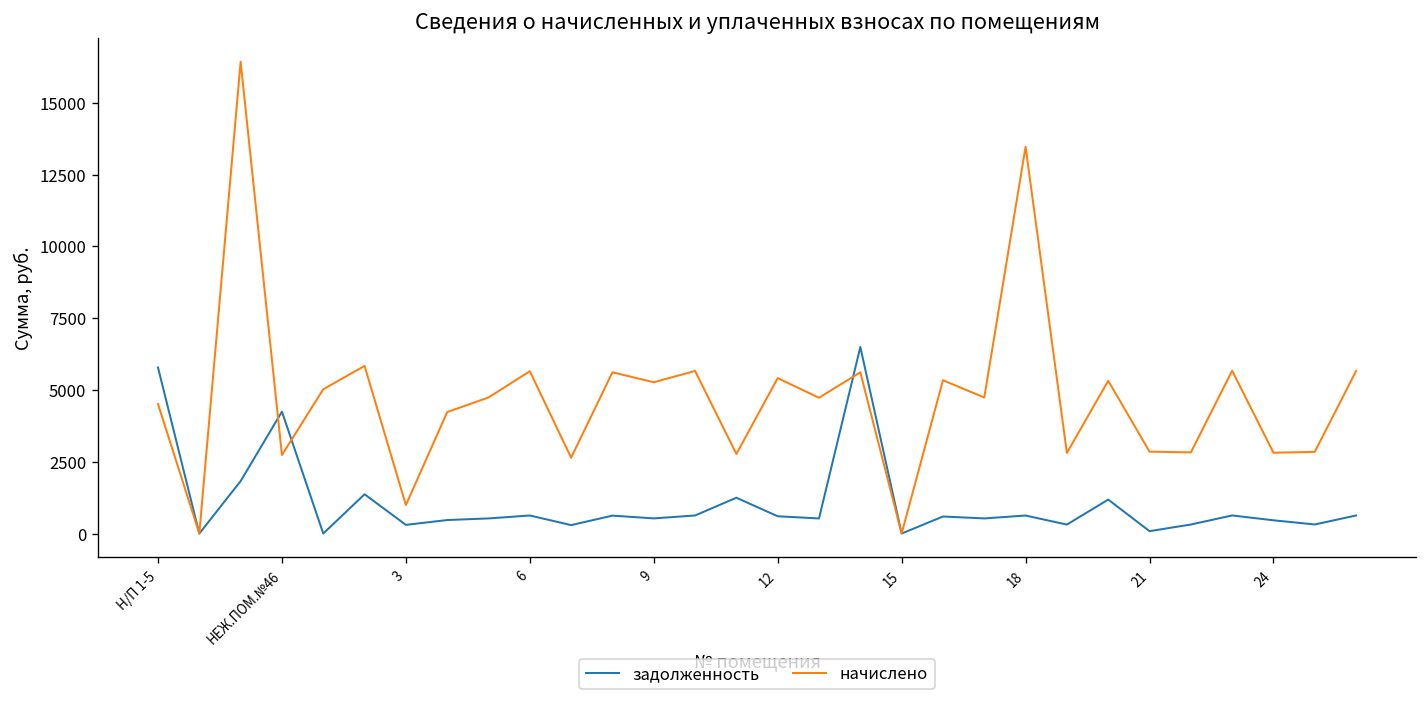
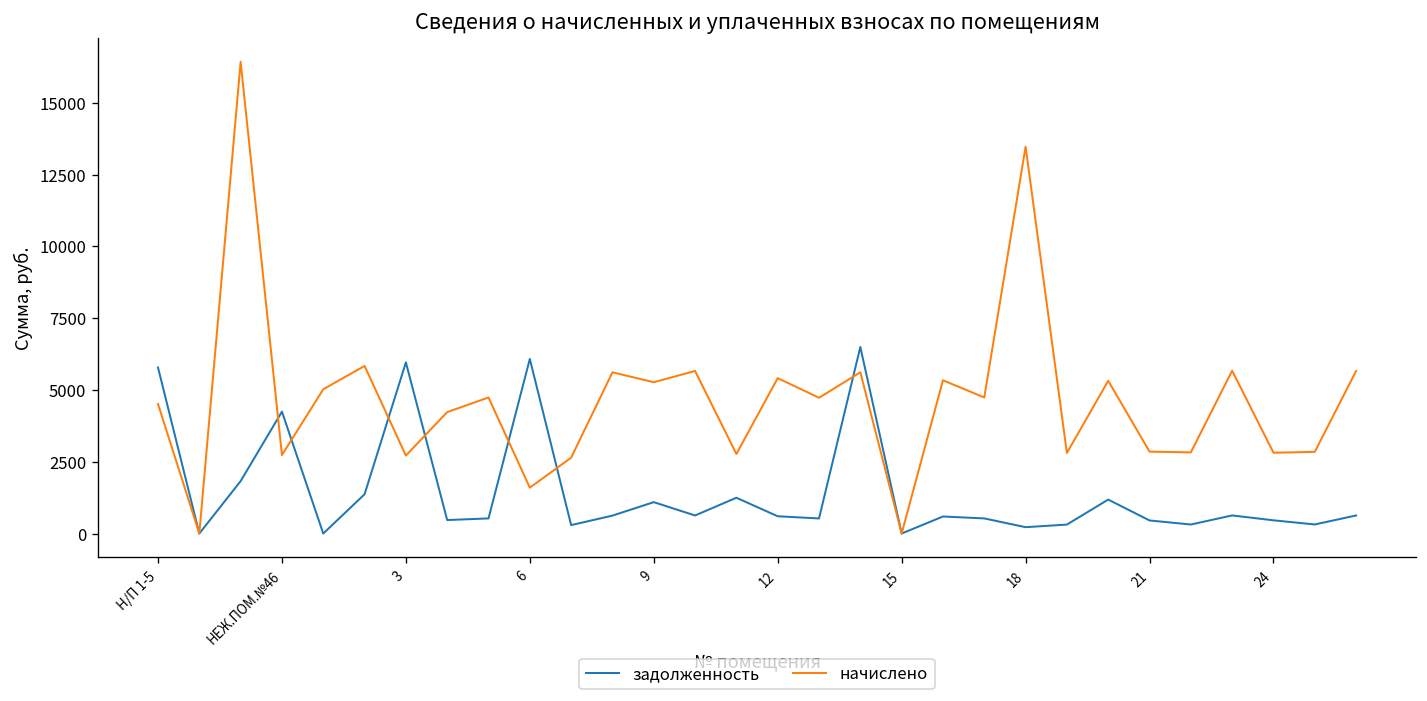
  {
    "задолженность": {
      "Н/П 1-5": 5800,
      "НЕЖ.ПОМ.№46": 4200,
-     "3": 300,
-     "6": 600,
-     "9": 500,
+     "3": 6000,
+     "6": 6100,
+     "9": 1100,
      "12": 600,
-     "18": 600,
-     "21": 100,
+     "18": 200,
+     "21": 500,
      "24": 500
    },
    "начислено": {
      "Н/П 1-5": 4500,
      "НЕЖ.ПОМ.№46": 2700,
-     "3": 1000,
-     "6": 5700,
+     "3": 2700,
+     "6": 1600,
      "9": 5300,
      "12": 5400,
      "18": 13500,
      "21": 2900,
      "24": 2800
    }
  }
